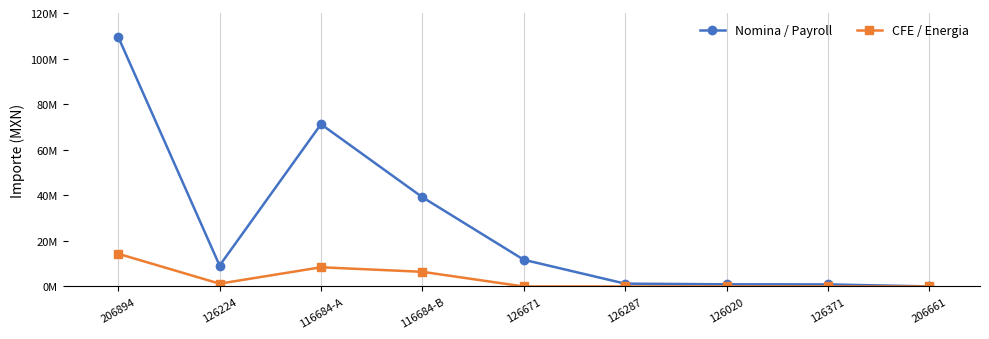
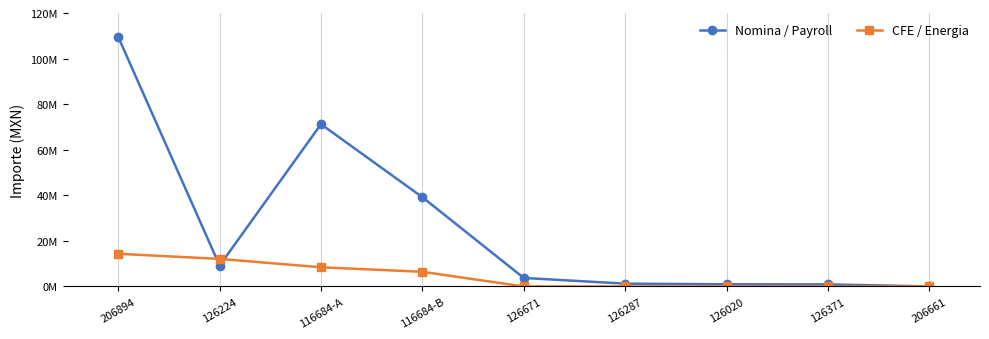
  {
    "Nomina / Payroll": {
      "206894": 110000000,
      "126224": 9000000,
      "116684-A": 71000000,
      "116684-B": 39000000,
-     "126671": 12000000,
+     "126671": 4000000,
      "126287": 1000000
    },
    "CFE / Energia": {
      "206894": 14000000,
-     "126224": 1000000,
+     "126224": 12000000,
      "116684-A": 8000000,
      "116684-B": 6000000,
      "126671": 0,
      "126287": 0
    }
  }
